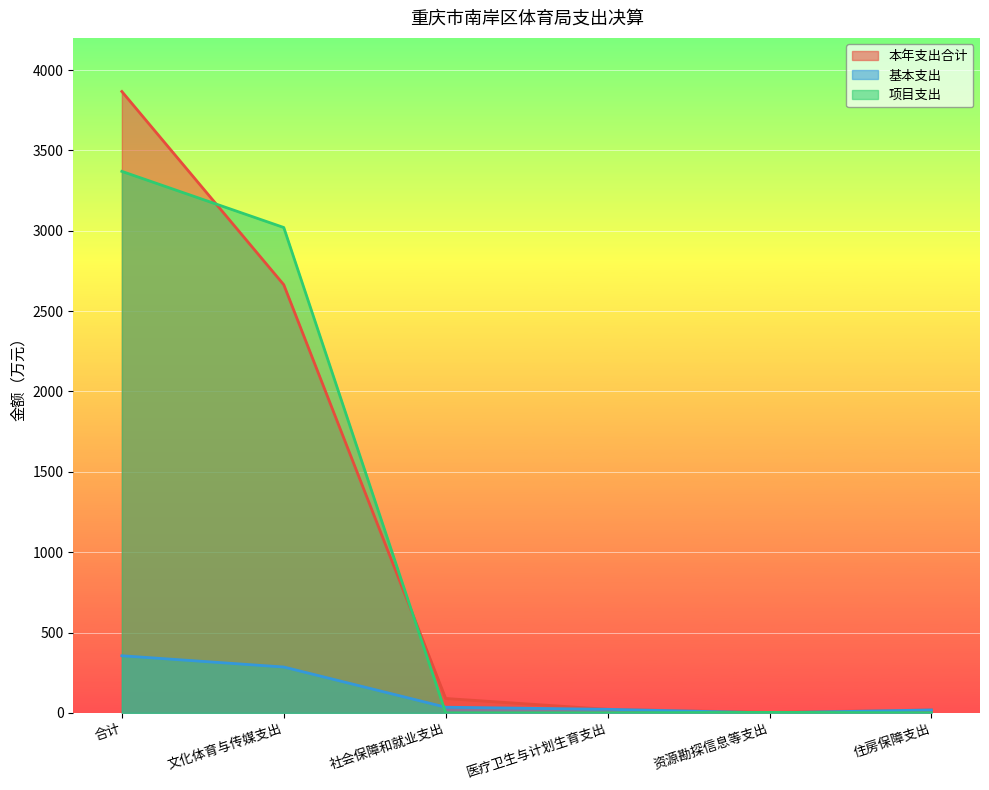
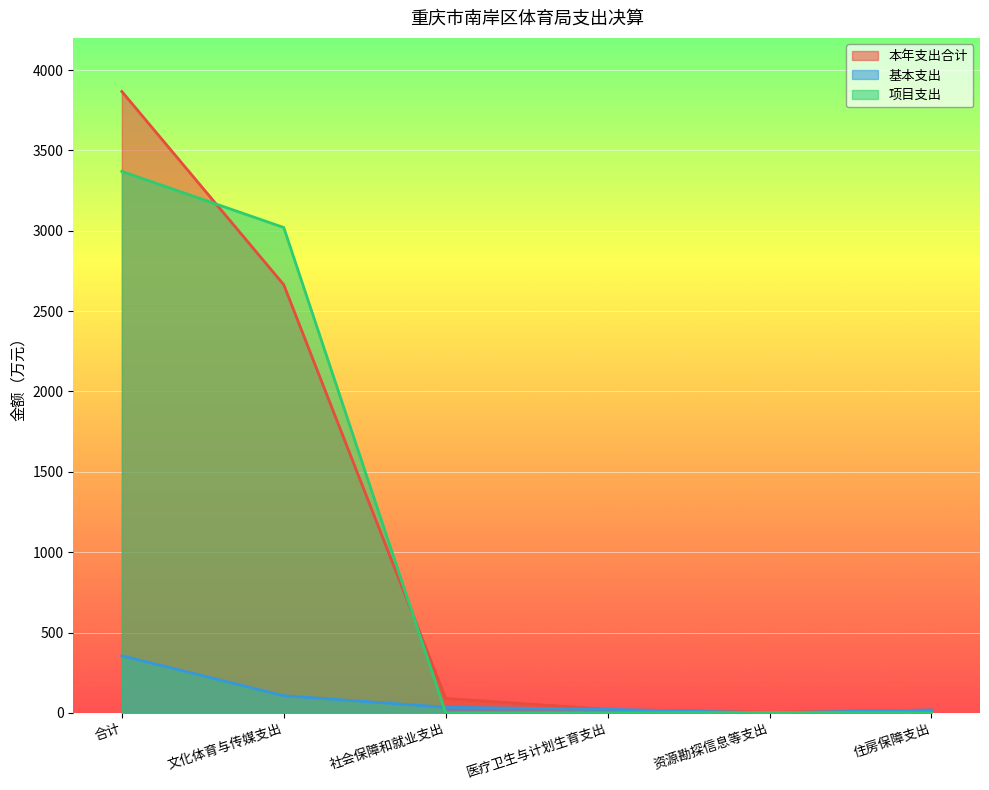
  {
    "本年支出合计": {
      "合计": 3870,
      "文化体育与传媒支出": 2660,
      "社会保障和就业支出": 90
    },
    "基本支出": {
      "合计": 360,
-     "文化体育与传媒支出": 290,
+     "文化体育与传媒支出": 110,
      "社会保障和就业支出": 40
    },
    "项目支出": {
      "合计": 3370,
      "文化体育与传媒支出": 3020,
      "社会保障和就业支出": 0,
      "医疗卫生与计划生育支出": 0,
      "住房保障支出": 0
    }
  }
